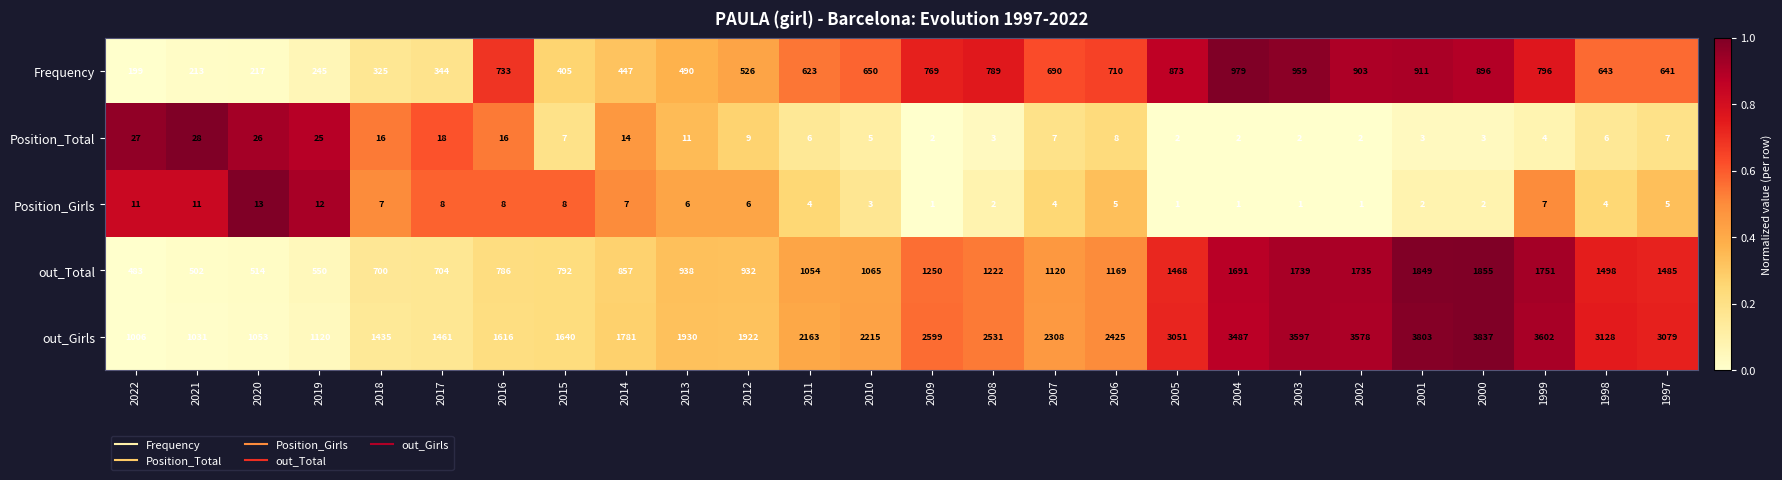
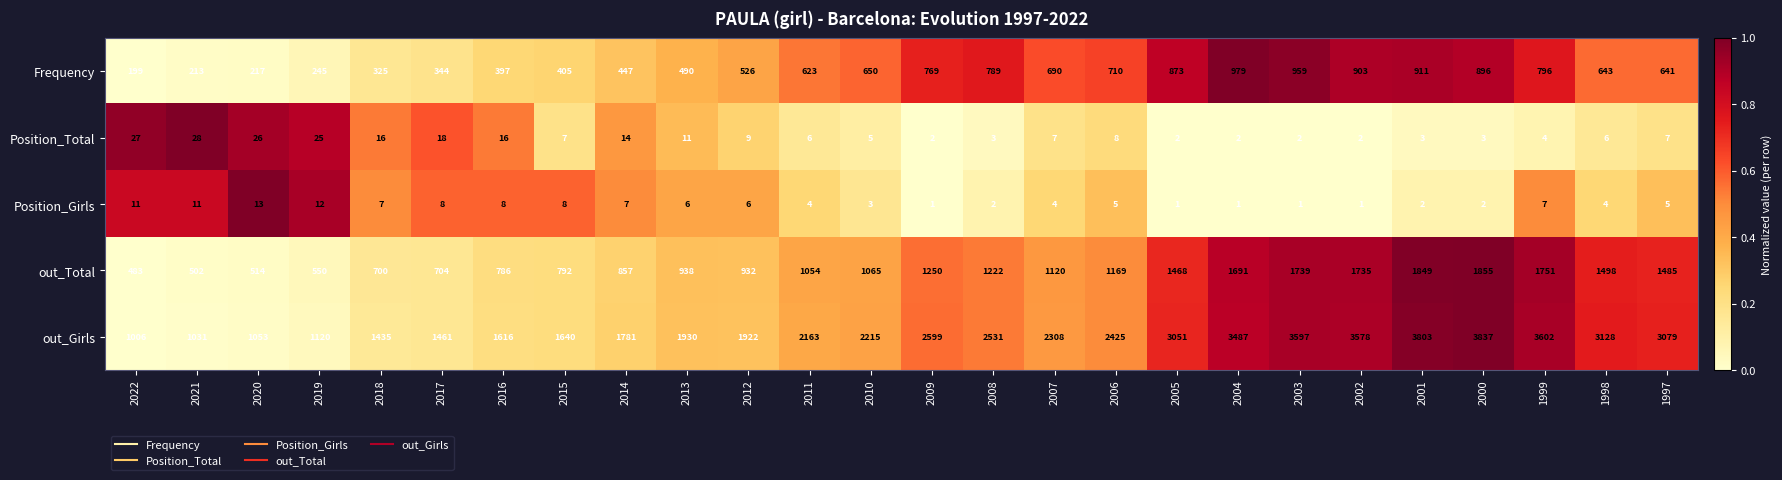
  {
    "Frequency": {
      "2022": 199,
      "2021": 213,
      "2020": 217,
      "2019": 245,
      "2018": 325,
      "2017": 344,
-     "2016": 733,
+     "2016": 397,
      "2015": 405,
      "2014": 447,
      "2013": 490,
      "2012": 526,
      "2011": 623,
      "2010": 650,
      "2009": 769,
      "2008": 789,
      "2007": 690,
      "2006": 710,
      "2005": 873,
      "2004": 979,
      "2003": 959,
      "2002": 903,
      "2001": 911,
      "2000": 896,
      "1999": 796,
      "1998": 643,
      "1997": 641
    },
    "Position_Total": {
      "2022": 27,
      "2021": 28,
      "2020": 26,
      "2019": 25,
      "2018": 16,
      "2017": 18,
      "2016": 16,
      "2015": 7,
      "2014": 14,
      "2013": 11,
      "2012": 9,
      "2011": 6,
      "2010": 5,
      "2009": 2,
      "2008": 3,
      "2007": 7,
      "2006": 8,
      "2005": 2,
      "2004": 2,
      "2003": 2,
      "2002": 2,
      "2001": 3,
      "2000": 3,
      "1999": 4,
      "1998": 6,
      "1997": 7
    },
    "Position_Girls": {
      "2022": 11,
      "2021": 11,
      "2020": 13,
      "2019": 12,
      "2018": 7,
      "2017": 8,
      "2016": 8,
      "2015": 8,
      "2014": 7,
      "2013": 6,
      "2012": 6,
      "2011": 4,
      "2010": 3,
      "2009": 1,
      "2008": 2,
      "2007": 4,
      "2006": 5,
      "2005": 1,
      "2004": 1,
      "2003": 1,
      "2002": 1,
      "2001": 2,
      "2000": 2,
      "1999": 7,
      "1998": 4,
      "1997": 5
    },
    "out_Total": {
      "2022": 483,
      "2021": 502,
      "2020": 514,
      "2019": 550,
      "2018": 700,
      "2017": 704,
      "2016": 786,
      "2015": 792,
      "2014": 857,
      "2013": 938,
      "2012": 932,
      "2011": 1054,
      "2010": 1065,
      "2009": 1250,
      "2008": 1222,
      "2007": 1120,
      "2006": 1169,
      "2005": 1468,
      "2004": 1691,
      "2003": 1739,
      "2002": 1735,
      "2001": 1849,
      "2000": 1855,
      "1999": 1751,
      "1998": 1498,
      "1997": 1485
    },
    "out_Girls": {
      "2022": 1006,
      "2021": 1031,
      "2020": 1053,
      "2019": 1120,
      "2018": 1435,
      "2017": 1461,
      "2016": 1616,
      "2015": 1640,
      "2014": 1781,
      "2013": 1930,
      "2012": 1922,
      "2011": 2163,
      "2010": 2215,
      "2009": 2599,
      "2008": 2531,
      "2007": 2308,
      "2006": 2425,
      "2005": 3051,
      "2004": 3487,
      "2003": 3597,
      "2002": 3578,
      "2001": 3803,
      "2000": 3837,
      "1999": 3602,
      "1998": 3128,
      "1997": 3079
    }
  }
